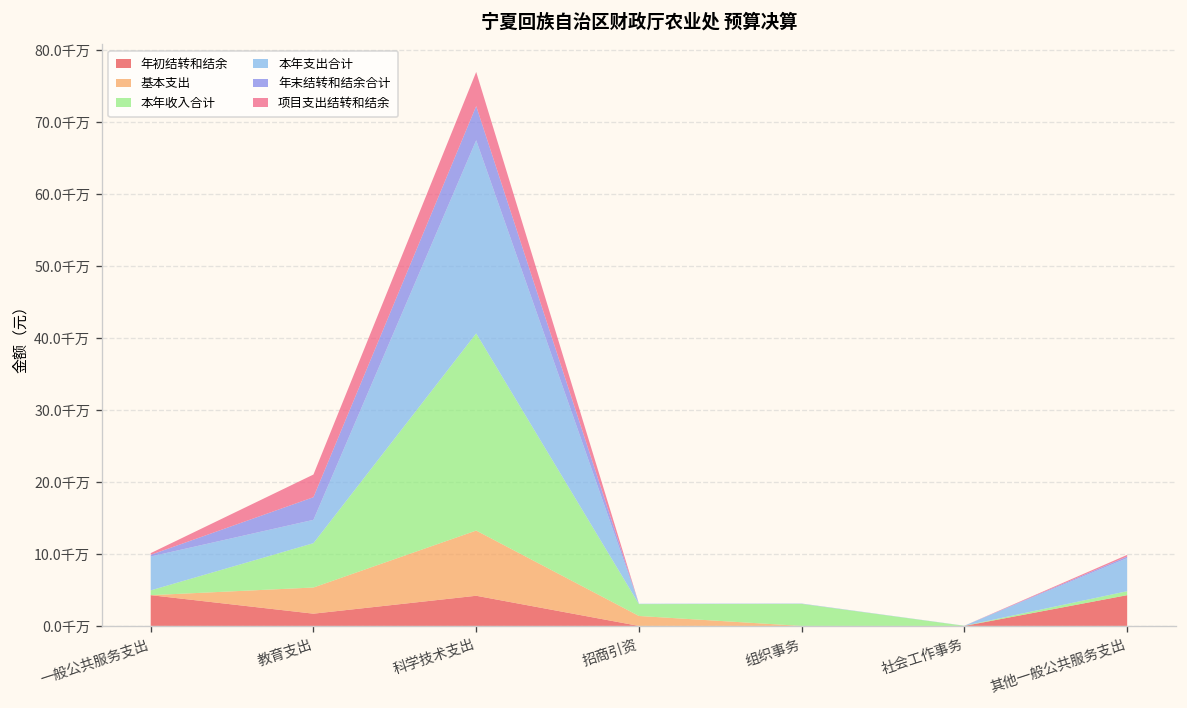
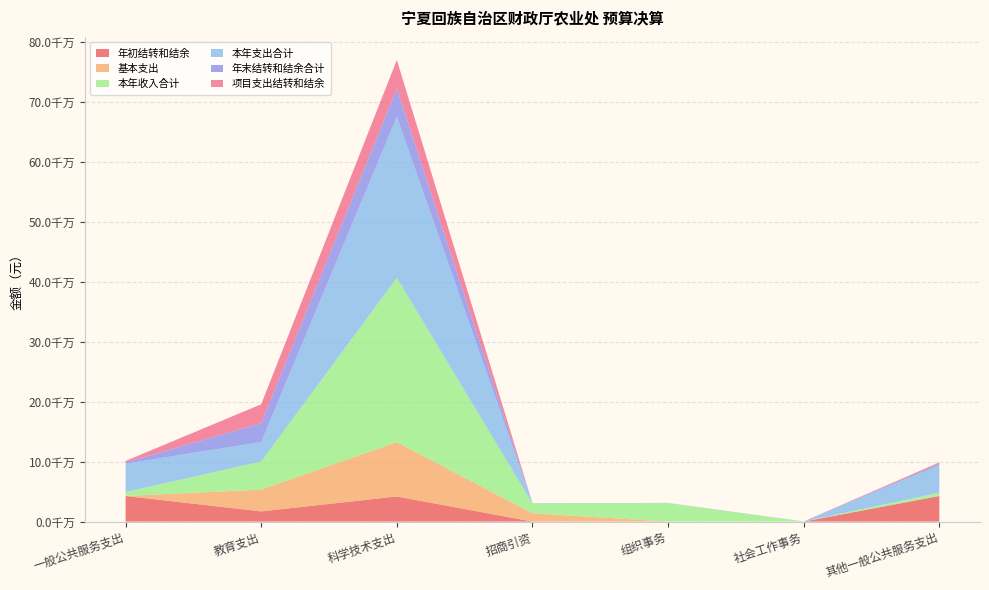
  {
    "基本支出": {
      "教育支出": "4千万",
      "科学技术支出": "9千万",
      "招商引资": "1千万"
    },
    "本年收入合计": {
      "一般公共服务支出": "1千万",
-     "教育支出": "6千万",
+     "教育支出": "5千万",
      "科学技术支出": "27千万",
      "其他一般公共服务支出": "1千万"
    }
  }
